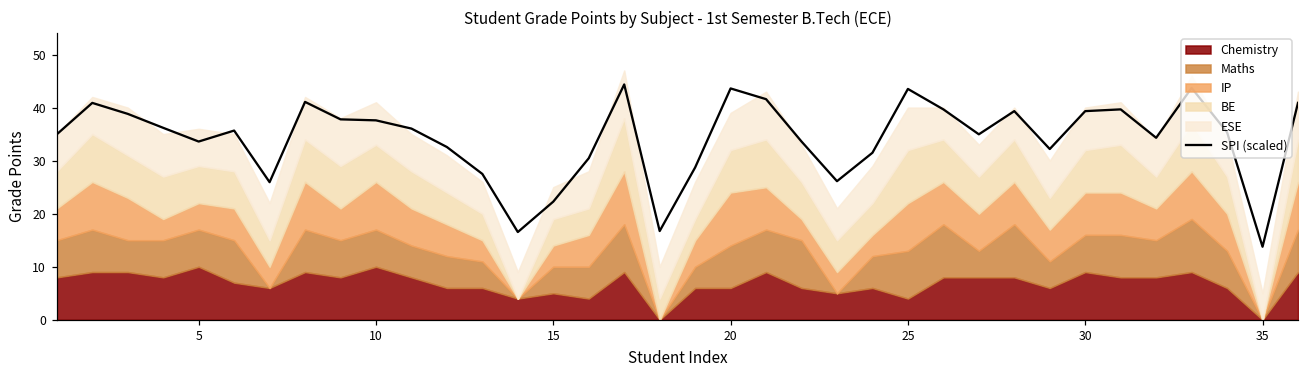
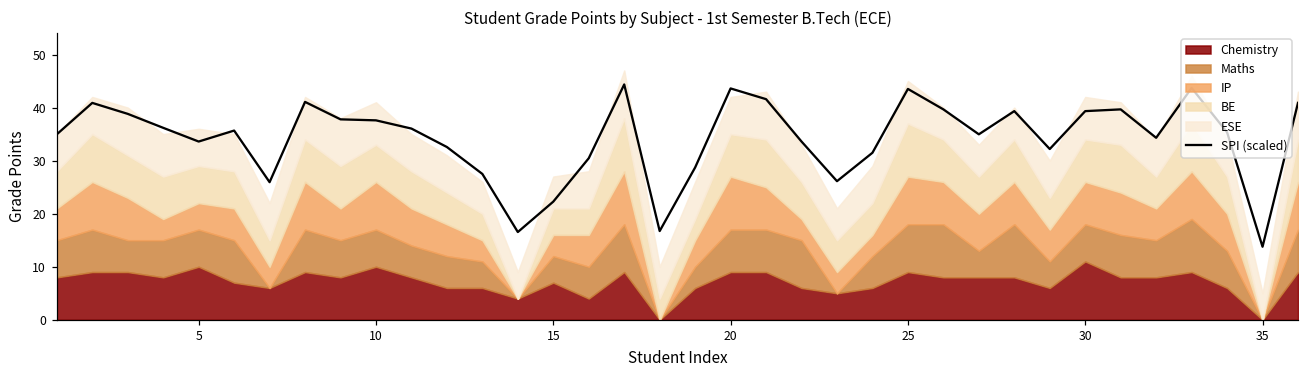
  {
    "SPI (scaled)": {
      "5": 34,
      "10": 38,
      "15": 22,
      "20": 44,
      "25": 44,
      "30": 39,
      "35": 14
    },
    "Chemistry": {
      "5": 10,
      "10": 10,
-     "15": 5,
-     "20": 6,
-     "25": 4,
-     "30": 9
+     "15": 7,
+     "20": 9,
+     "25": 9,
+     "30": 11
    }
  }
